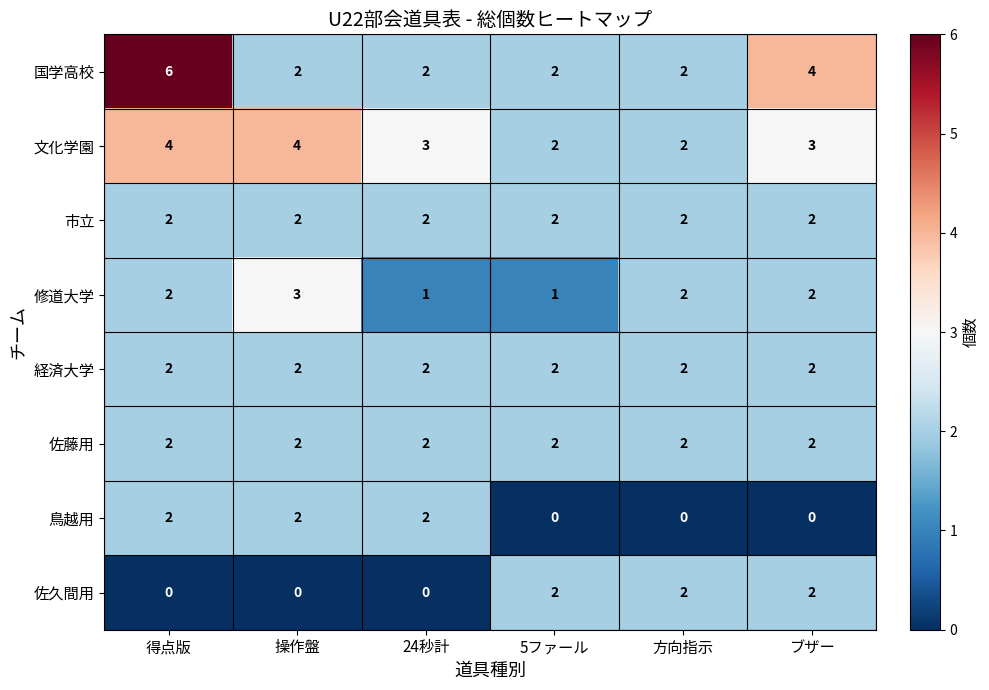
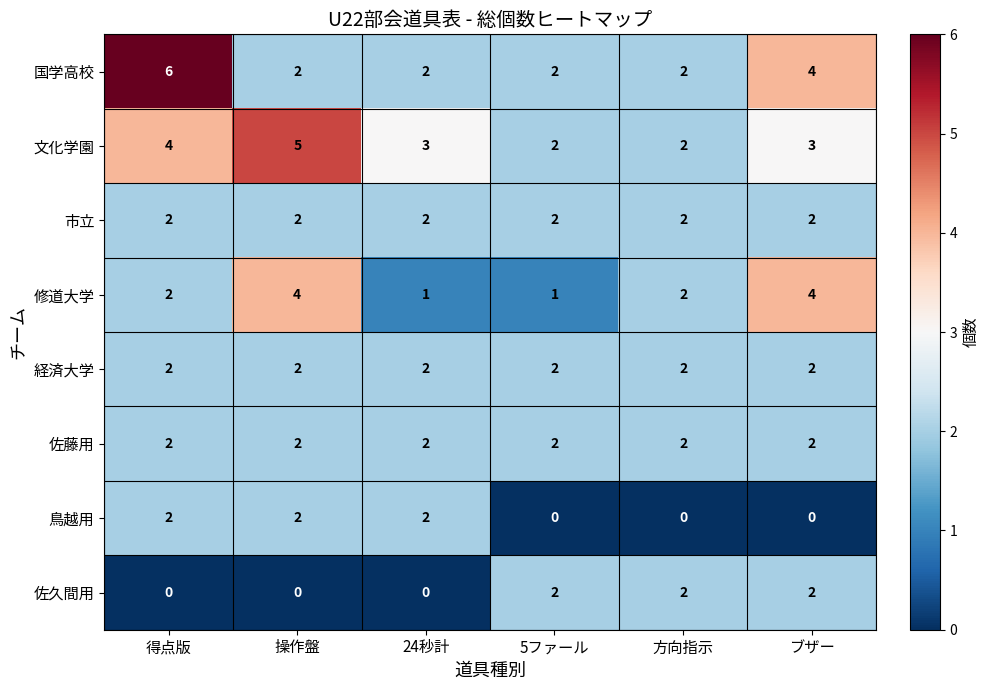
  {
    "国学高校": {
      "得点版": 6,
      "操作盤": 2,
      "24秒計": 2,
      "5ファール": 2,
      "方向指示": 2,
      "ブザー": 4
    },
    "文化学園": {
      "得点版": 4,
-     "操作盤": 4,
+     "操作盤": 5,
      "24秒計": 3,
      "5ファール": 2,
      "方向指示": 2,
      "ブザー": 3
    },
    "市立": {
      "得点版": 2,
      "操作盤": 2,
      "24秒計": 2,
      "5ファール": 2,
      "方向指示": 2,
      "ブザー": 2
    },
    "修道大学": {
      "得点版": 2,
-     "操作盤": 3,
+     "操作盤": 4,
      "24秒計": 1,
      "5ファール": 1,
      "方向指示": 2,
-     "ブザー": 2
+     "ブザー": 4
    },
    "経済大学": {
      "得点版": 2,
      "操作盤": 2,
      "24秒計": 2,
      "5ファール": 2,
      "方向指示": 2,
      "ブザー": 2
    },
    "佐藤用": {
      "得点版": 2,
      "操作盤": 2,
      "24秒計": 2,
      "5ファール": 2,
      "方向指示": 2,
      "ブザー": 2
    },
    "鳥越用": {
      "得点版": 2,
      "操作盤": 2,
      "24秒計": 2,
      "5ファール": 0,
      "方向指示": 0,
      "ブザー": 0
    },
    "佐久間用": {
      "得点版": 0,
      "操作盤": 0,
      "24秒計": 0,
      "5ファール": 2,
      "方向指示": 2,
      "ブザー": 2
    }
  }
